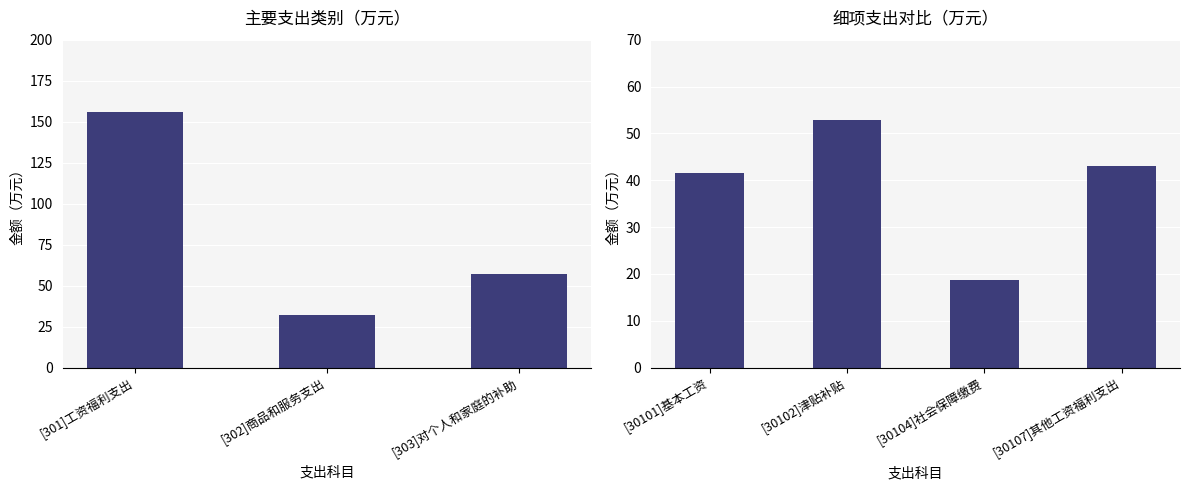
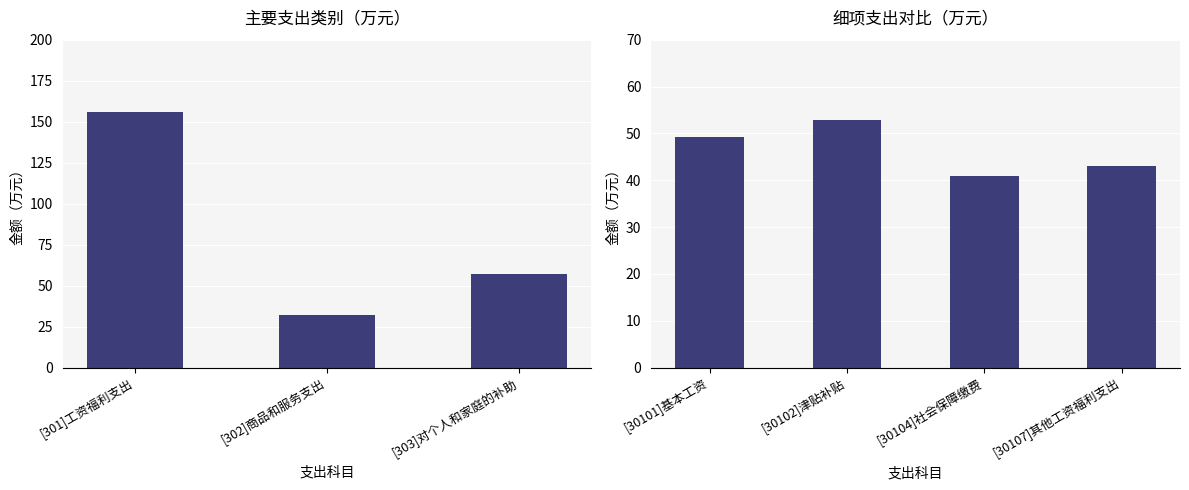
  {
    "主要支出类别（万元）": {
      "[301]工资福利支出": 156,
      "[302]商品和服务支出": 32,
      "[303]对个人和家庭的补助": 57
    },
    "细项支出对比（万元）": {
-     "[30101]基本工资": 41,
+     "[30101]基本工资": 49,
      "[30102]津贴补贴": 53,
-     "[30104]社会保障缴费": 19,
+     "[30104]社会保障缴费": 41,
      "[30107]其他工资福利支出": 43
    }
  }
